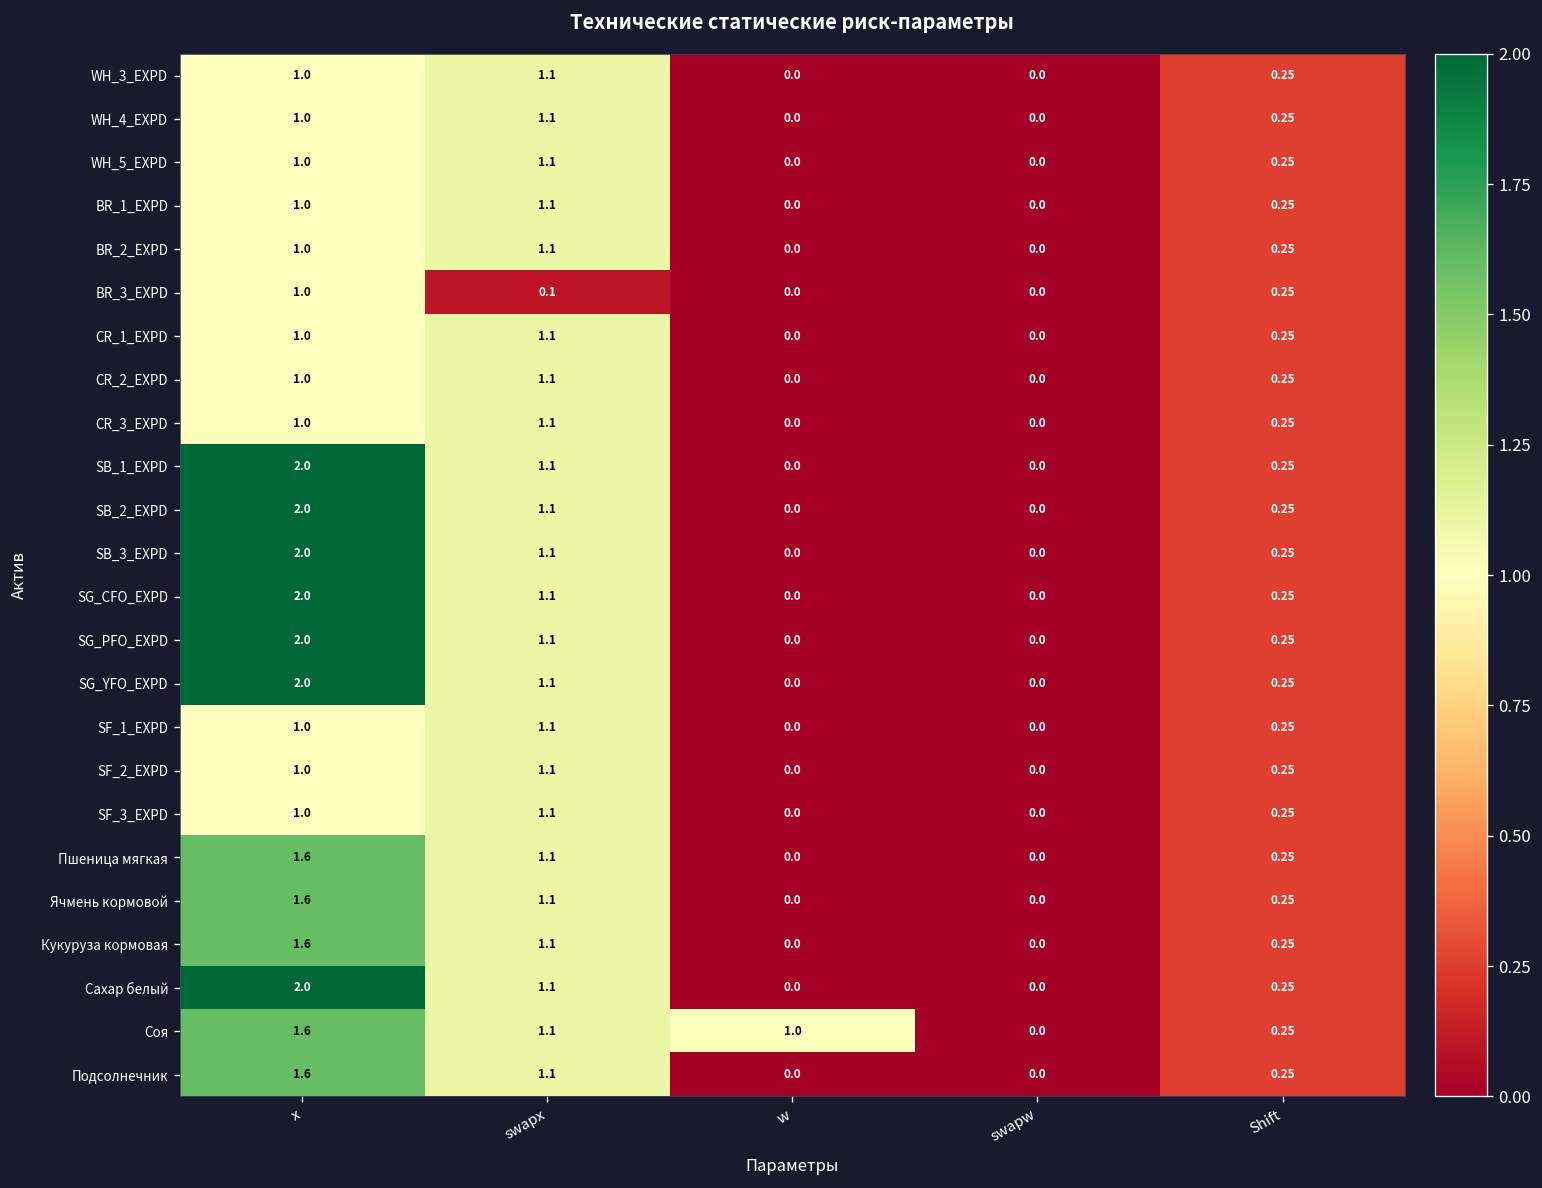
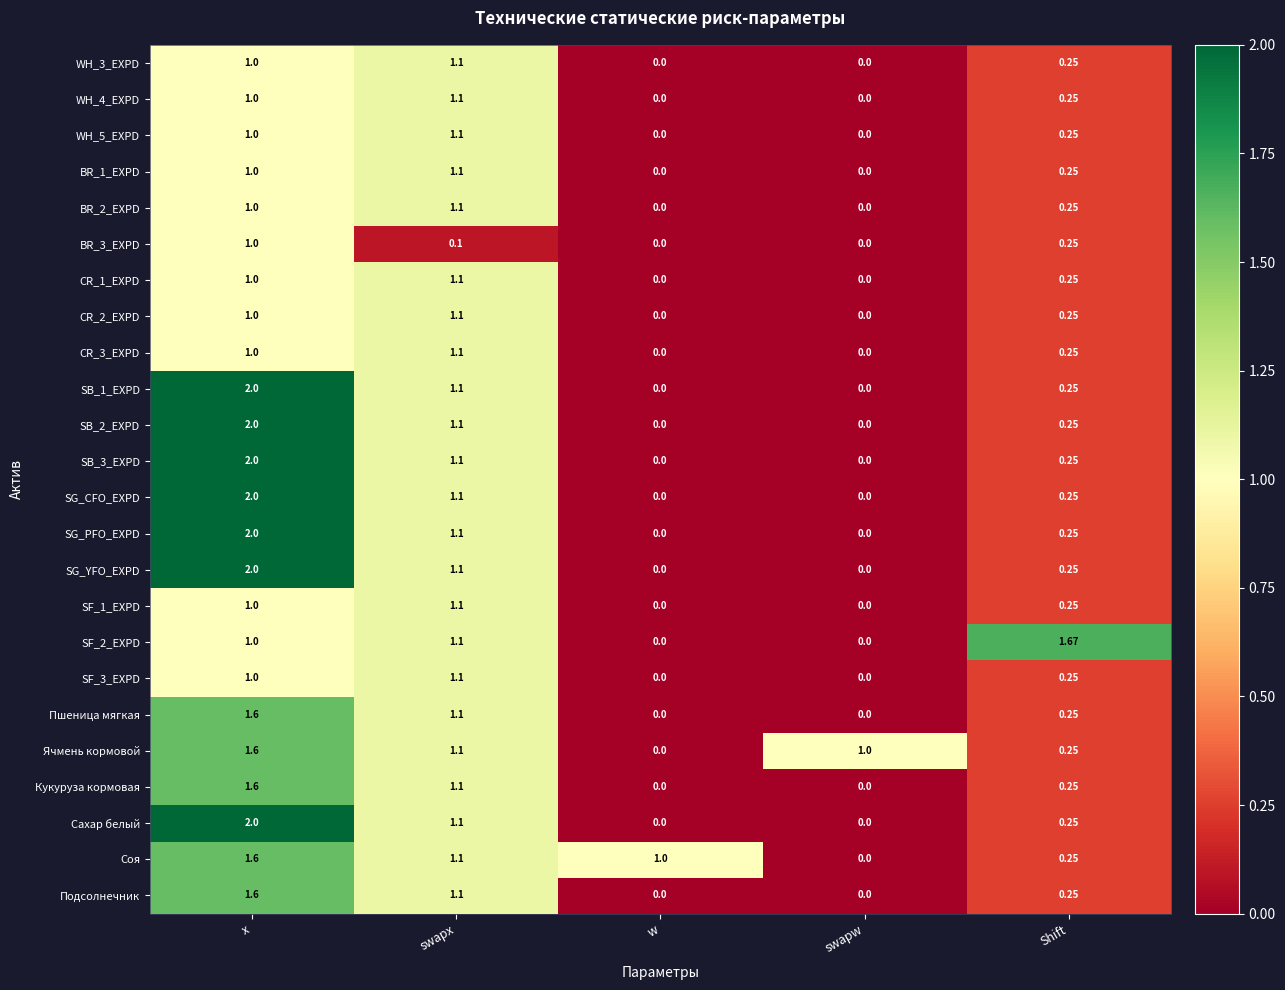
  {
    "WH_3_EXPD": {
      "x": 1.0,
      "swapx": 1.1,
      "w": 0.0,
      "swapw": 0.0,
      "Shift": 0.25
    },
    "WH_4_EXPD": {
      "x": 1.0,
      "swapx": 1.1,
      "w": 0.0,
      "swapw": 0.0,
      "Shift": 0.25
    },
    "WH_5_EXPD": {
      "x": 1.0,
      "swapx": 1.1,
      "w": 0.0,
      "swapw": 0.0,
      "Shift": 0.25
    },
    "BR_1_EXPD": {
      "x": 1.0,
      "swapx": 1.1,
      "w": 0.0,
      "swapw": 0.0,
      "Shift": 0.25
    },
    "BR_2_EXPD": {
      "x": 1.0,
      "swapx": 1.1,
      "w": 0.0,
      "swapw": 0.0,
      "Shift": 0.25
    },
    "BR_3_EXPD": {
      "x": 1.0,
      "swapx": 0.1,
      "w": 0.0,
      "swapw": 0.0,
      "Shift": 0.25
    },
    "CR_1_EXPD": {
      "x": 1.0,
      "swapx": 1.1,
      "w": 0.0,
      "swapw": 0.0,
      "Shift": 0.25
    },
    "CR_2_EXPD": {
      "x": 1.0,
      "swapx": 1.1,
      "w": 0.0,
      "swapw": 0.0,
      "Shift": 0.25
    },
    "CR_3_EXPD": {
      "x": 1.0,
      "swapx": 1.1,
      "w": 0.0,
      "swapw": 0.0,
      "Shift": 0.25
    },
    "SB_1_EXPD": {
      "x": 2.0,
      "swapx": 1.1,
      "w": 0.0,
      "swapw": 0.0,
      "Shift": 0.25
    },
    "SB_2_EXPD": {
      "x": 2.0,
      "swapx": 1.1,
      "w": 0.0,
      "swapw": 0.0,
      "Shift": 0.25
    },
    "SB_3_EXPD": {
      "x": 2.0,
      "swapx": 1.1,
      "w": 0.0,
      "swapw": 0.0,
      "Shift": 0.25
    },
    "SG_CFO_EXPD": {
      "x": 2.0,
      "swapx": 1.1,
      "w": 0.0,
      "swapw": 0.0,
      "Shift": 0.25
    },
    "SG_PFO_EXPD": {
      "x": 2.0,
      "swapx": 1.1,
      "w": 0.0,
      "swapw": 0.0,
      "Shift": 0.25
    },
    "SG_YFO_EXPD": {
      "x": 2.0,
      "swapx": 1.1,
      "w": 0.0,
      "swapw": 0.0,
      "Shift": 0.25
    },
    "SF_1_EXPD": {
      "x": 1.0,
      "swapx": 1.1,
      "w": 0.0,
      "swapw": 0.0,
      "Shift": 0.25
    },
    "SF_2_EXPD": {
      "x": 1.0,
      "swapx": 1.1,
      "w": 0.0,
      "swapw": 0.0,
-     "Shift": 0.25
+     "Shift": 1.67
    },
    "SF_3_EXPD": {
      "x": 1.0,
      "swapx": 1.1,
      "w": 0.0,
      "swapw": 0.0,
      "Shift": 0.25
    },
    "Пшеница мягкая": {
      "x": 1.6,
      "swapx": 1.1,
      "w": 0.0,
      "swapw": 0.0,
      "Shift": 0.25
    },
    "Ячмень кормовой": {
      "x": 1.6,
      "swapx": 1.1,
      "w": 0.0,
-     "swapw": 0.0,
+     "swapw": 1.0,
      "Shift": 0.25
    },
    "Кукуруза кормовая": {
      "x": 1.6,
      "swapx": 1.1,
      "w": 0.0,
      "swapw": 0.0,
      "Shift": 0.25
    },
    "Сахар белый": {
      "x": 2.0,
      "swapx": 1.1,
      "w": 0.0,
      "swapw": 0.0,
      "Shift": 0.25
    },
    "Соя": {
      "x": 1.6,
      "swapx": 1.1,
      "w": 1.0,
      "swapw": 0.0,
      "Shift": 0.25
    },
    "Подсолнечник": {
      "x": 1.6,
      "swapx": 1.1,
      "w": 0.0,
      "swapw": 0.0,
      "Shift": 0.25
    }
  }
